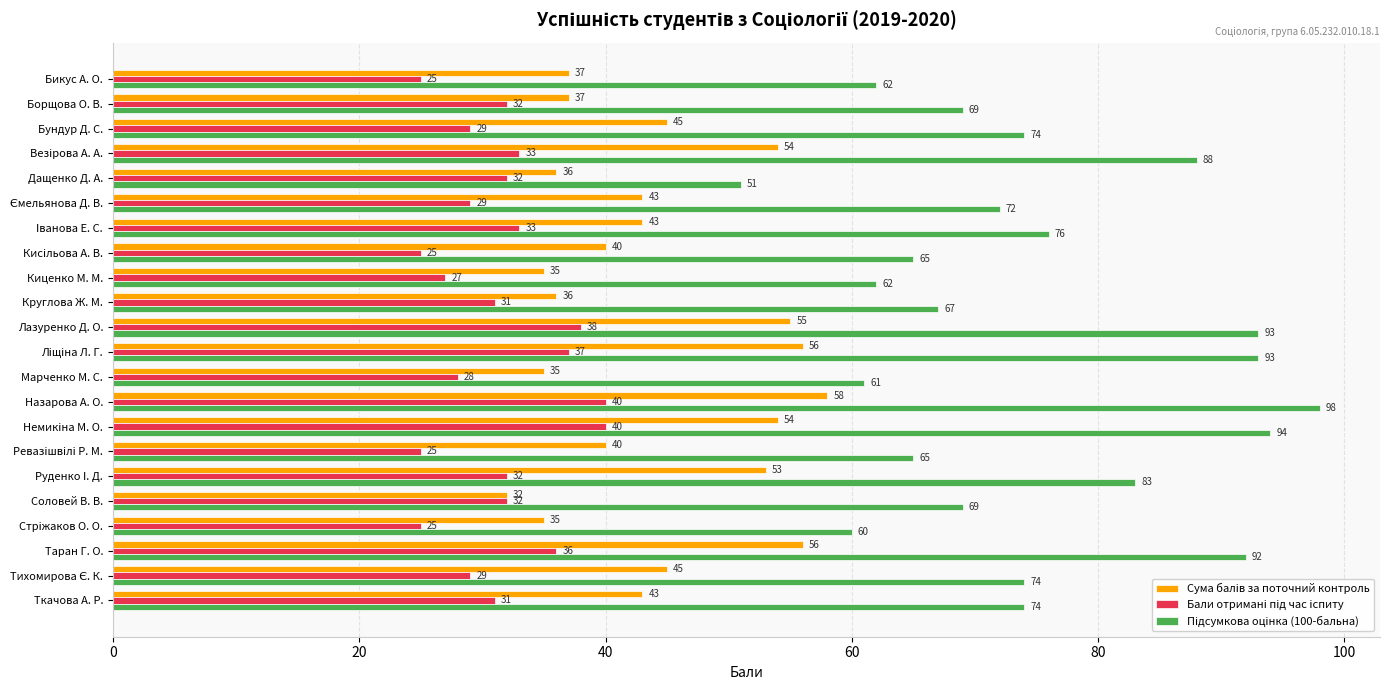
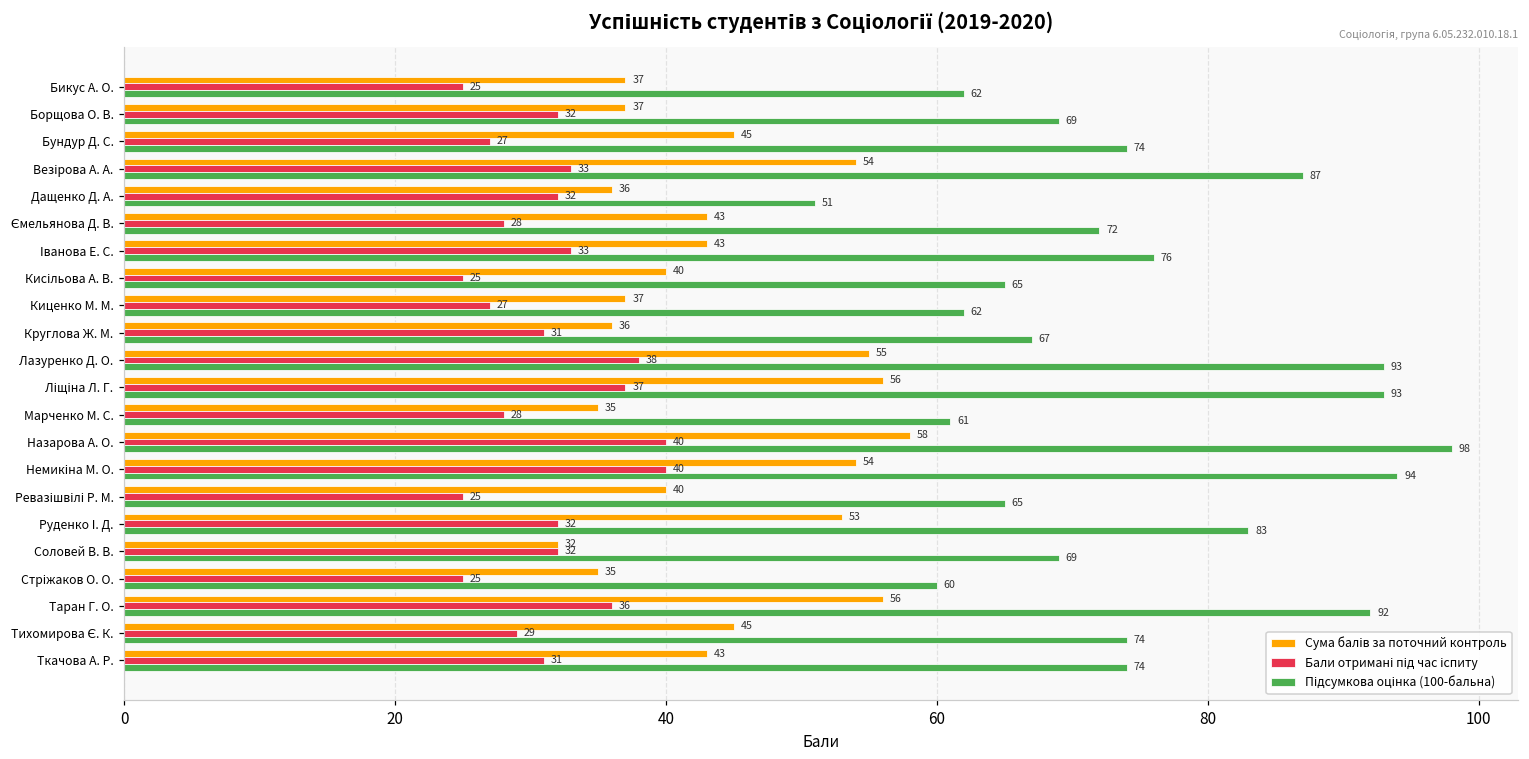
  {
    "Сума балів за поточний контроль": {
      "Бикус А. О.": 37,
      "Борщова О. В.": 37,
      "Бундур Д. С.": 45,
      "Везірова А. А.": 54,
      "Дащенко Д. А.": 36,
      "Ємельянова Д. В.": 43,
      "Іванова Е. С.": 43,
      "Кисільова А. В.": 40,
-     "Киценко М. М.": 35,
+     "Киценко М. М.": 37,
      "Круглова Ж. М.": 36,
      "Лазуренко Д. О.": 55,
      "Ліщіна Л. Г.": 56,
      "Марченко М. С.": 35,
      "Назарова А. О.": 58,
      "Немикіна М. О.": 54,
      "Ревазішвілі Р. М.": 40,
      "Руденко І. Д.": 53,
      "Стріжаков О. О.": 35,
      "Таран Г. О.": 56,
      "Тихомирова Є. К.": 45,
      "Ткачова А. Р.": 43
    },
    "Бали отримані під час іспиту": {
      "Бикус А. О.": 25,
      "Борщова О. В.": 32,
-     "Бундур Д. С.": 29,
+     "Бундур Д. С.": 27,
      "Везірова А. А.": 33,
      "Дащенко Д. А.": 32,
-     "Ємельянова Д. В.": 29,
+     "Ємельянова Д. В.": 28,
      "Іванова Е. С.": 33,
      "Кисільова А. В.": 25,
      "Киценко М. М.": 27,
      "Круглова Ж. М.": 31,
      "Лазуренко Д. О.": 38,
      "Ліщіна Л. Г.": 37,
      "Марченко М. С.": 28,
      "Назарова А. О.": 40,
      "Немикіна М. О.": 40,
      "Ревазішвілі Р. М.": 25,
      "Руденко І. Д.": 32,
      "Стріжаков О. О.": 25,
      "Таран Г. О.": 36,
      "Тихомирова Є. К.": 29,
      "Ткачова А. Р.": 31
    },
    "Підсумкова оцінка (100-бальна)": {
      "Бикус А. О.": 62,
      "Борщова О. В.": 69,
      "Бундур Д. С.": 74,
-     "Везірова А. А.": 88,
+     "Везірова А. А.": 87,
      "Дащенко Д. А.": 51,
      "Ємельянова Д. В.": 72,
      "Іванова Е. С.": 76,
      "Кисільова А. В.": 65,
      "Киценко М. М.": 62,
      "Круглова Ж. М.": 67,
      "Лазуренко Д. О.": 93,
      "Ліщіна Л. Г.": 93,
      "Марченко М. С.": 61,
      "Назарова А. О.": 98,
      "Немикіна М. О.": 94,
      "Ревазішвілі Р. М.": 65,
      "Руденко І. Д.": 83,
      "Соловей В. В.": 69,
      "Стріжаков О. О.": 60,
      "Таран Г. О.": 92,
      "Тихомирова Є. К.": 74,
      "Ткачова А. Р.": 74
    }
  }
